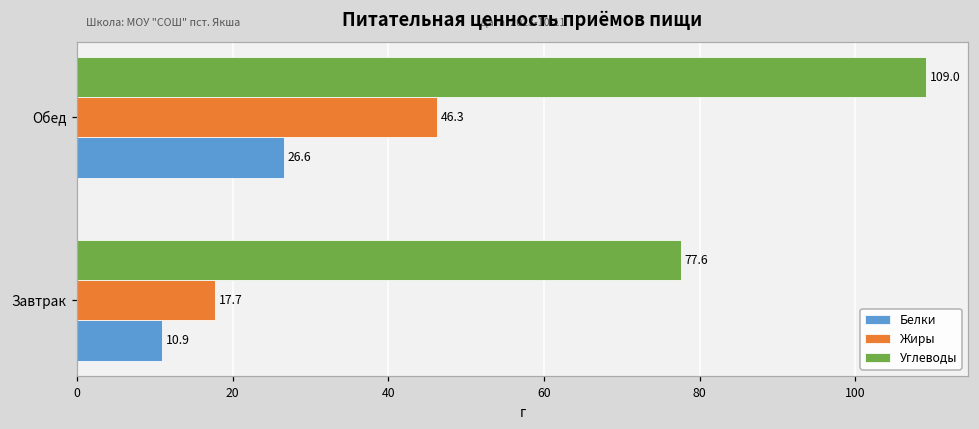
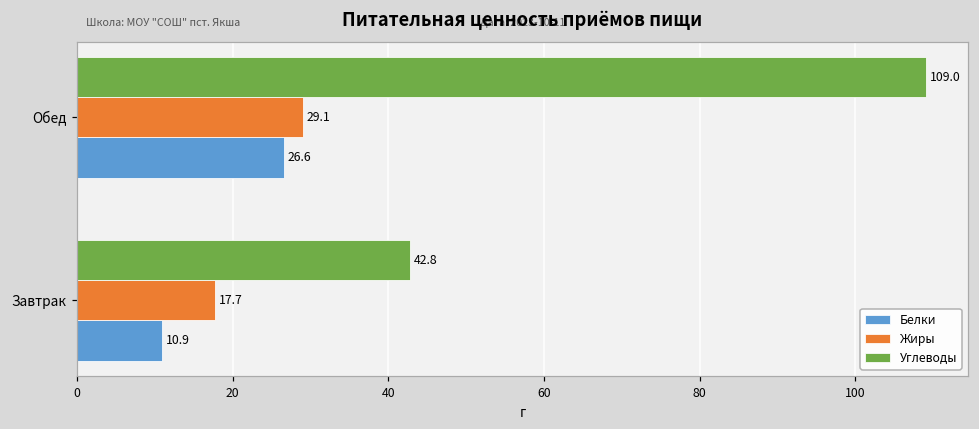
  {
    "Белки": {
      "Обед": 26.6,
      "Завтрак": 10.9
    },
    "Жиры": {
-     "Обед": 46.3,
+     "Обед": 29.1,
      "Завтрак": 17.7
    },
    "Углеводы": {
      "Обед": 109.0,
-     "Завтрак": 77.6
+     "Завтрак": 42.8
    }
  }
